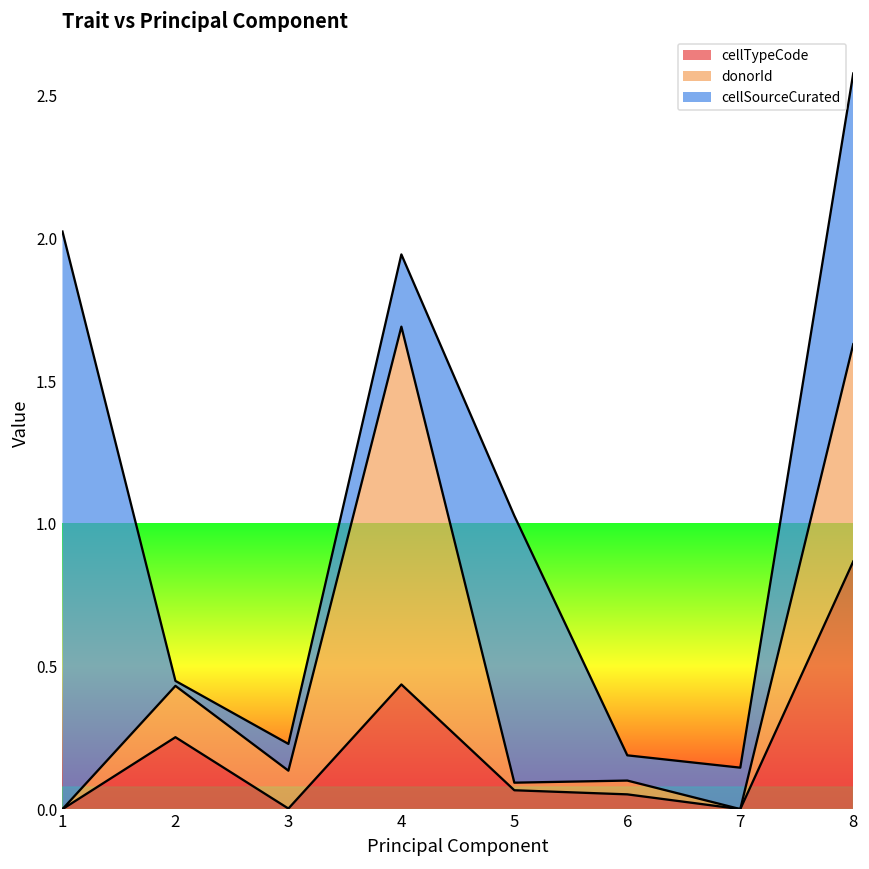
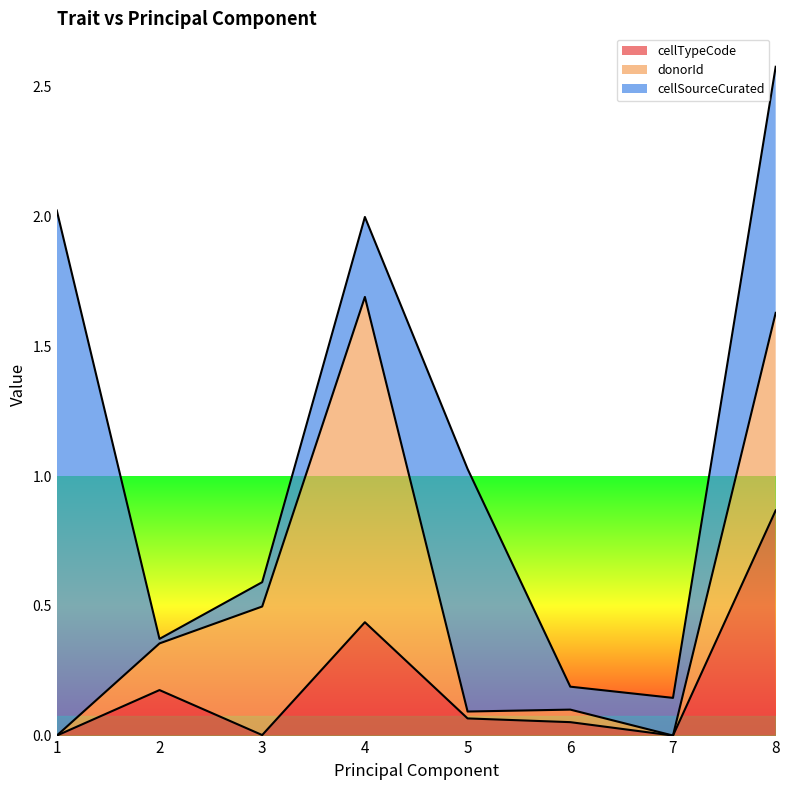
  {
    "cellTypeCode": {
-     "2": 0.25,
+     "2": 0.18,
      "4": 0.44,
      "8": 0.87
    },
    "donorId": {
      "2": 0.18,
-     "3": 0.13,
+     "3": 0.50,
      "4": 1.25,
      "5": 0.03,
      "6": 0.05,
      "8": 0.76
    },
    "cellSourceCurated": {
      "1": 2.02,
      "2": 0.02,
      "3": 0.09,
-     "4": 0.25,
+     "4": 0.31,
      "5": 0.94,
      "6": 0.09,
      "7": 0.15,
      "8": 0.95
    }
  }
